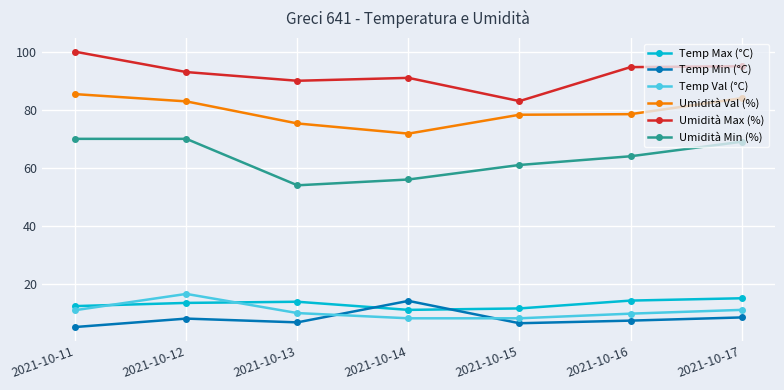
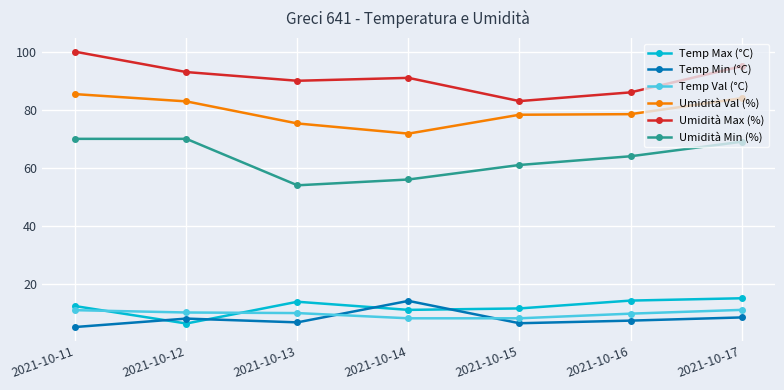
  {
    "Temp Max (°C)": {
      "2021-10-11": 12,
-     "2021-10-12": 14,
+     "2021-10-12": 6,
      "2021-10-13": 14,
      "2021-10-14": 11,
      "2021-10-15": 12,
      "2021-10-16": 14,
      "2021-10-17": 15
    },
    "Temp Min (°C)": {
      "2021-10-11": 5,
      "2021-10-12": 8,
      "2021-10-13": 7,
      "2021-10-14": 14,
      "2021-10-15": 7,
      "2021-10-16": 7,
      "2021-10-17": 9
    },
    "Temp Val (°C)": {
      "2021-10-11": 11,
-     "2021-10-12": 17,
+     "2021-10-12": 10,
      "2021-10-13": 10,
      "2021-10-14": 8,
      "2021-10-15": 8,
      "2021-10-16": 10,
      "2021-10-17": 11
    },
    "Umidità Val (%)": {
      "2021-10-11": 85,
      "2021-10-12": 83,
      "2021-10-13": 75,
      "2021-10-14": 72,
      "2021-10-15": 78,
      "2021-10-16": 79
    },
    "Umidità Max (%)": {
      "2021-10-11": 100,
      "2021-10-12": 93,
      "2021-10-13": 90,
      "2021-10-14": 91,
      "2021-10-15": 83,
-     "2021-10-16": 95
+     "2021-10-16": 86
    },
    "Umidità Min (%)": {
      "2021-10-11": 70,
      "2021-10-12": 70,
      "2021-10-13": 54,
      "2021-10-14": 56,
      "2021-10-15": 61,
      "2021-10-16": 64
    }
  }
